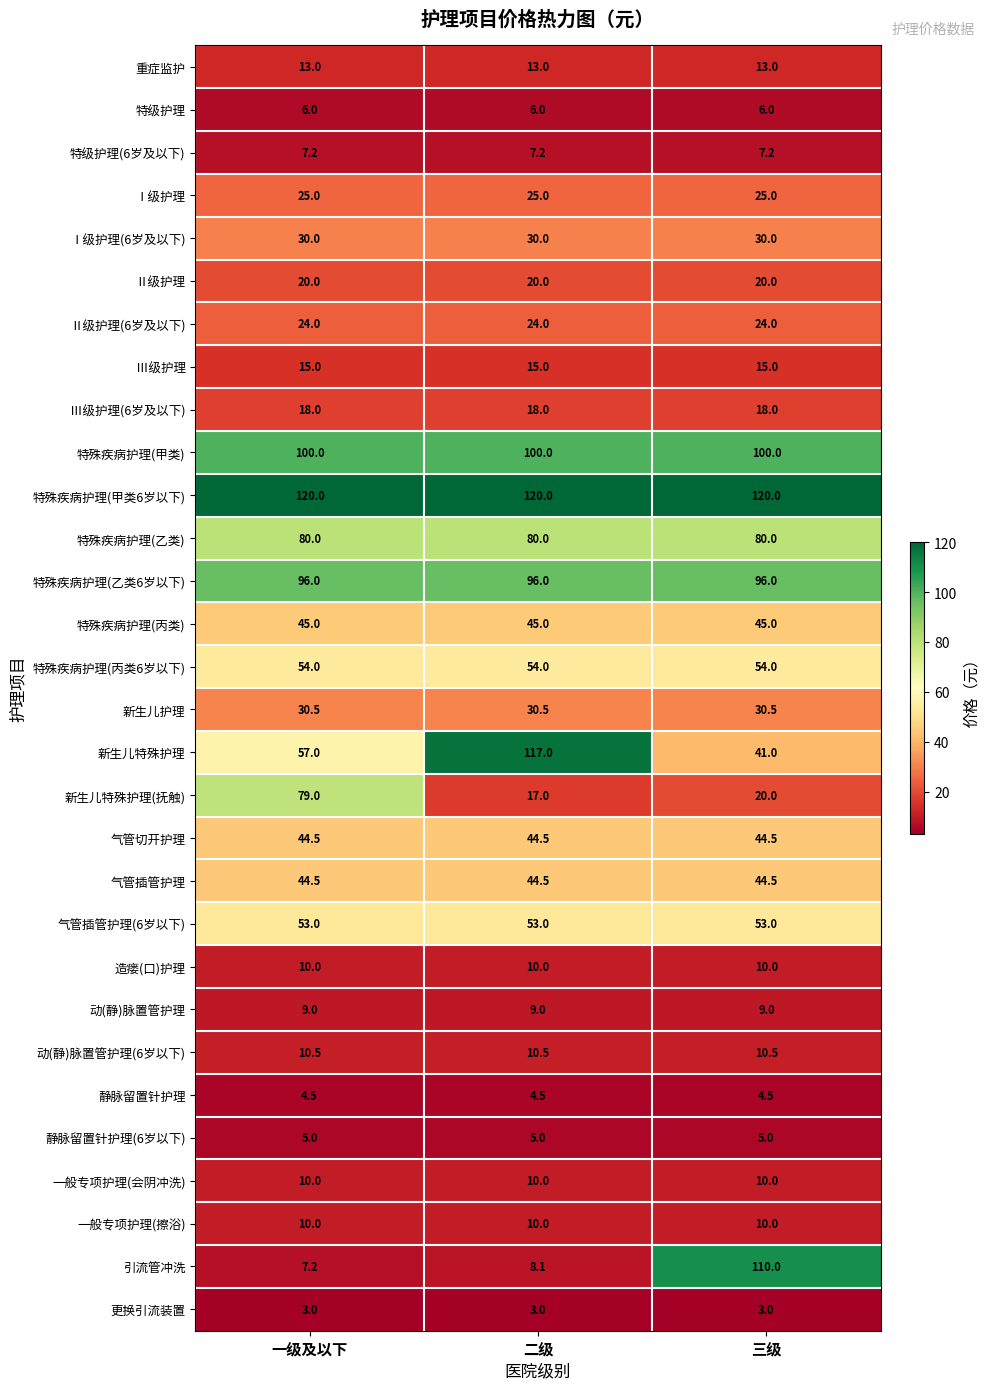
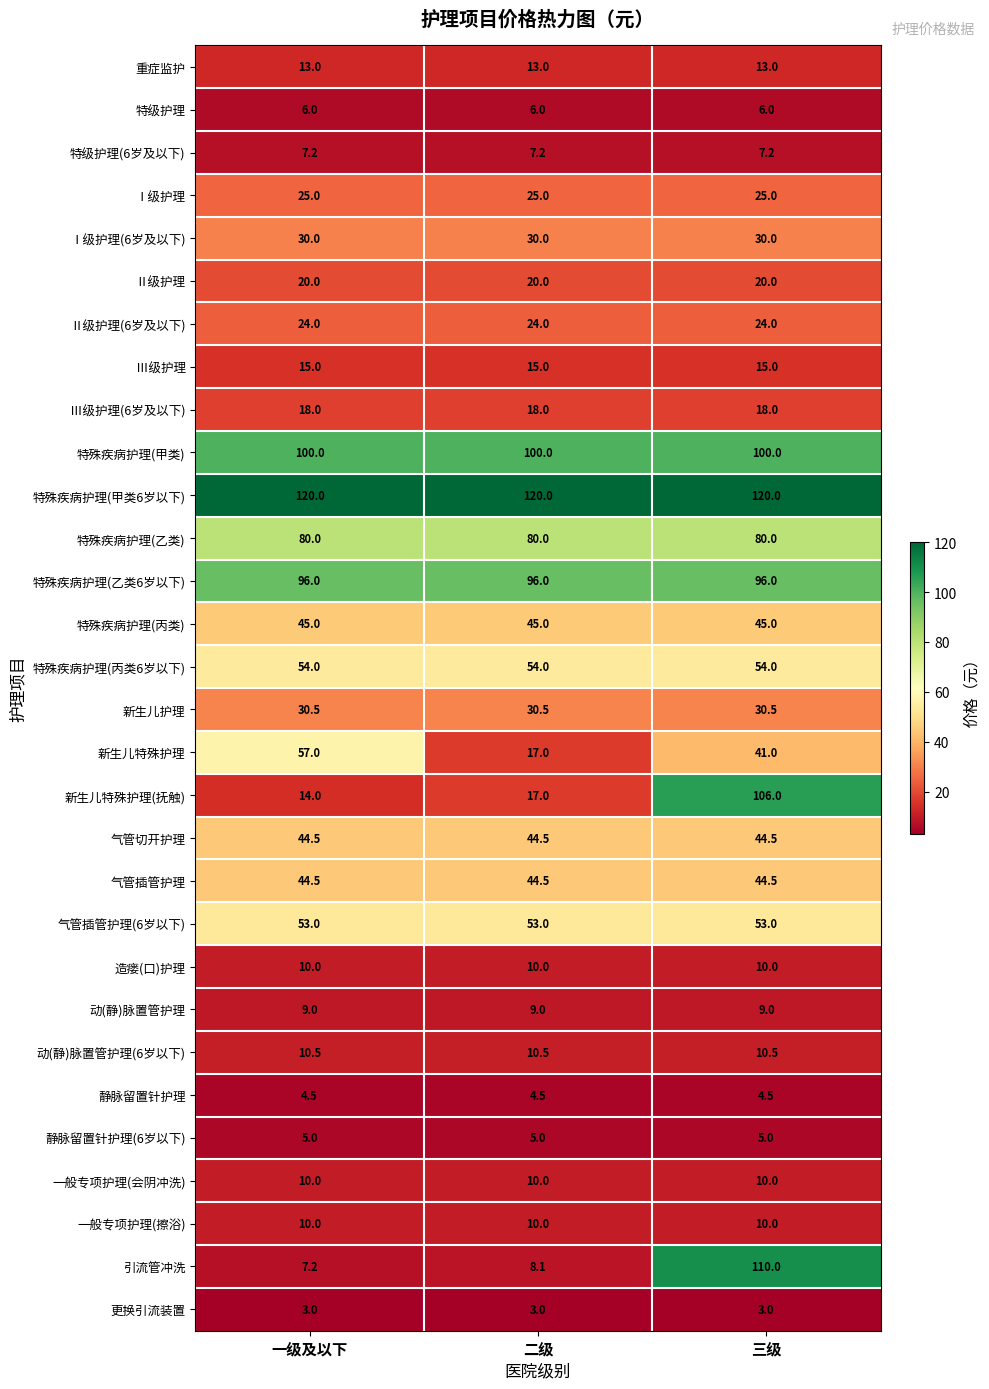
  {
    "重症监护": {
      "一级及以下": 13.0,
      "二级": 13.0,
      "三级": 13.0
    },
    "特级护理": {
      "一级及以下": 6.0,
      "二级": 6.0,
      "三级": 6.0
    },
    "特级护理(6岁及以下)": {
      "一级及以下": 7.2,
      "二级": 7.2,
      "三级": 7.2
    },
    "Ⅰ级护理": {
      "一级及以下": 25.0,
      "二级": 25.0,
      "三级": 25.0
    },
    "Ⅰ级护理(6岁及以下)": {
      "一级及以下": 30.0,
      "二级": 30.0,
      "三级": 30.0
    },
    "Ⅱ级护理": {
      "一级及以下": 20.0,
      "二级": 20.0,
      "三级": 20.0
    },
    "Ⅱ级护理(6岁及以下)": {
      "一级及以下": 24.0,
      "二级": 24.0,
      "三级": 24.0
    },
    "Ⅲ级护理": {
      "一级及以下": 15.0,
      "二级": 15.0,
      "三级": 15.0
    },
    "Ⅲ级护理(6岁及以下)": {
      "一级及以下": 18.0,
      "二级": 18.0,
      "三级": 18.0
    },
    "特殊疾病护理(甲类)": {
      "一级及以下": 100.0,
      "二级": 100.0,
      "三级": 100.0
    },
    "特殊疾病护理(甲类6岁以下)": {
      "一级及以下": 120.0,
      "二级": 120.0,
      "三级": 120.0
    },
    "特殊疾病护理(乙类)": {
      "一级及以下": 80.0,
      "二级": 80.0,
      "三级": 80.0
    },
    "特殊疾病护理(乙类6岁以下)": {
      "一级及以下": 96.0,
      "二级": 96.0,
      "三级": 96.0
    },
    "特殊疾病护理(丙类)": {
      "一级及以下": 45.0,
      "二级": 45.0,
      "三级": 45.0
    },
    "特殊疾病护理(丙类6岁以下)": {
      "一级及以下": 54.0,
      "二级": 54.0,
      "三级": 54.0
    },
    "新生儿护理": {
      "一级及以下": 30.5,
      "二级": 30.5,
      "三级": 30.5
    },
    "新生儿特殊护理": {
      "一级及以下": 57.0,
-     "二级": 117.0,
+     "二级": 17.0,
      "三级": 41.0
    },
    "新生儿特殊护理(抚触)": {
-     "一级及以下": 79.0,
+     "一级及以下": 14.0,
      "二级": 17.0,
-     "三级": 20.0
+     "三级": 106.0
    },
    "气管切开护理": {
      "一级及以下": 44.5,
      "二级": 44.5,
      "三级": 44.5
    },
    "气管插管护理": {
      "一级及以下": 44.5,
      "二级": 44.5,
      "三级": 44.5
    },
    "气管插管护理(6岁以下)": {
      "一级及以下": 53.0,
      "二级": 53.0,
      "三级": 53.0
    },
    "造瘘(口)护理": {
      "一级及以下": 10.0,
      "二级": 10.0,
      "三级": 10.0
    },
    "动(静)脉置管护理": {
      "一级及以下": 9.0,
      "二级": 9.0,
      "三级": 9.0
    },
    "动(静)脉置管护理(6岁以下)": {
      "一级及以下": 10.5,
      "二级": 10.5,
      "三级": 10.5
    },
    "静脉留置针护理": {
      "一级及以下": 4.5,
      "二级": 4.5,
      "三级": 4.5
    },
    "静脉留置针护理(6岁以下)": {
      "一级及以下": 5.0,
      "二级": 5.0,
      "三级": 5.0
    },
    "一般专项护理(会阴冲洗)": {
      "一级及以下": 10.0,
      "二级": 10.0,
      "三级": 10.0
    },
    "一般专项护理(擦浴)": {
      "一级及以下": 10.0,
      "二级": 10.0,
      "三级": 10.0
    },
    "引流管冲洗": {
      "一级及以下": 7.2,
      "二级": 8.1,
      "三级": 110.0
    },
    "更换引流装置": {
      "一级及以下": 3.0,
      "二级": 3.0,
      "三级": 3.0
    }
  }
